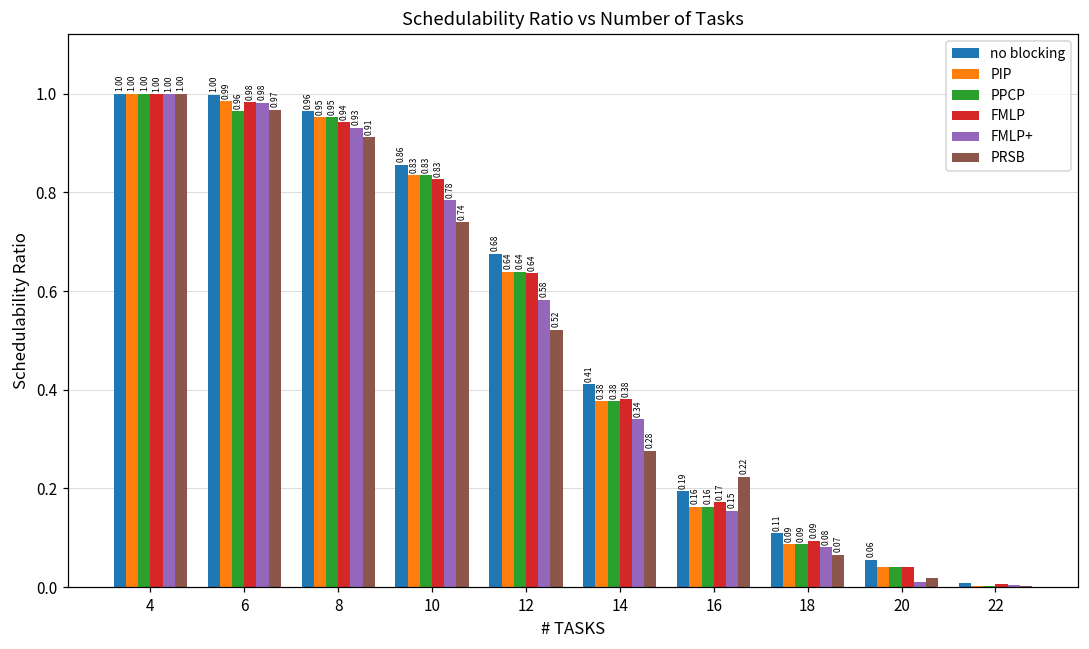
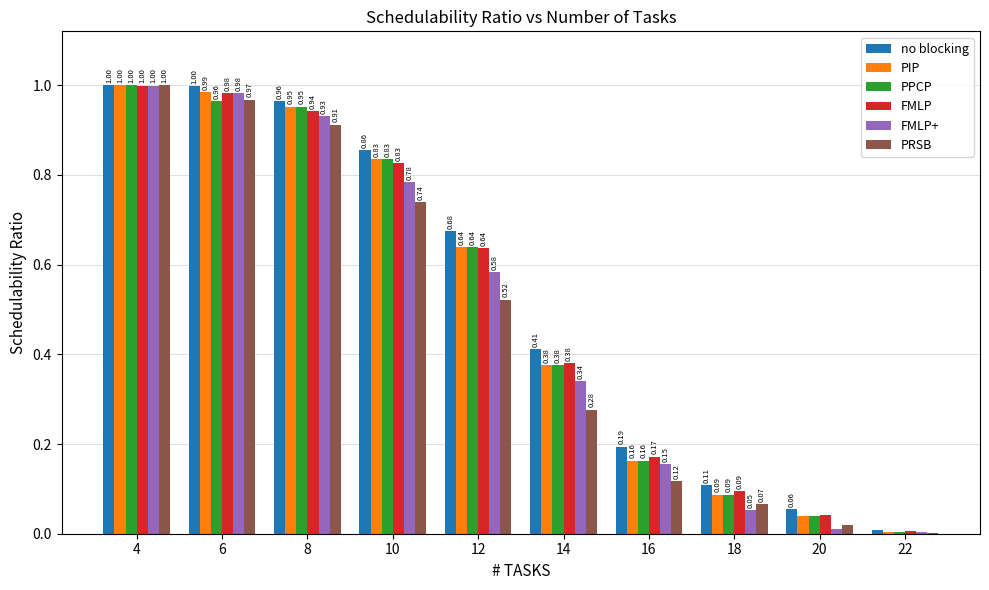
  {
    "no blocking": {
      "4": 1.00,
      "6": 1.00,
      "8": 0.96,
      "10": 0.86,
      "12": 0.68,
      "14": 0.41,
      "16": 0.19,
      "18": 0.11,
      "20": 0.06
    },
    "PIP": {
      "4": 1.00,
      "6": 0.99,
      "8": 0.95,
      "10": 0.83,
      "12": 0.64,
      "14": 0.38,
      "16": 0.16,
      "18": 0.09
    },
    "PPCP": {
      "4": 1.00,
      "6": 0.96,
      "8": 0.95,
      "10": 0.83,
      "12": 0.64,
      "14": 0.38,
      "16": 0.16,
      "18": 0.09
    },
    "FMLP": {
      "4": 1.00,
      "6": 0.98,
      "8": 0.94,
      "10": 0.83,
      "12": 0.64,
      "14": 0.38,
      "16": 0.17,
      "18": 0.09
    },
    "FMLP+": {
      "4": 1.00,
      "6": 0.98,
      "8": 0.93,
      "10": 0.78,
      "12": 0.58,
      "14": 0.34,
      "16": 0.15,
-     "18": 0.08
+     "18": 0.05
    },
    "PRSB": {
      "4": 1.00,
      "6": 0.97,
      "8": 0.91,
      "10": 0.74,
      "12": 0.52,
      "14": 0.28,
-     "16": 0.22,
+     "16": 0.12,
      "18": 0.07
    }
  }
